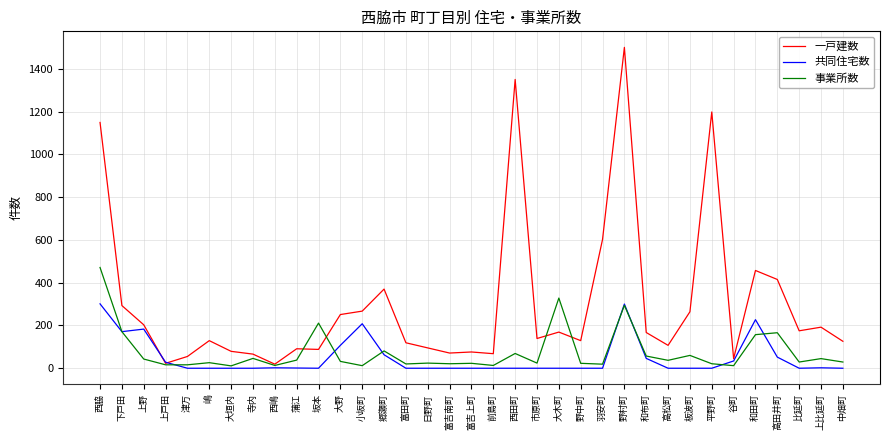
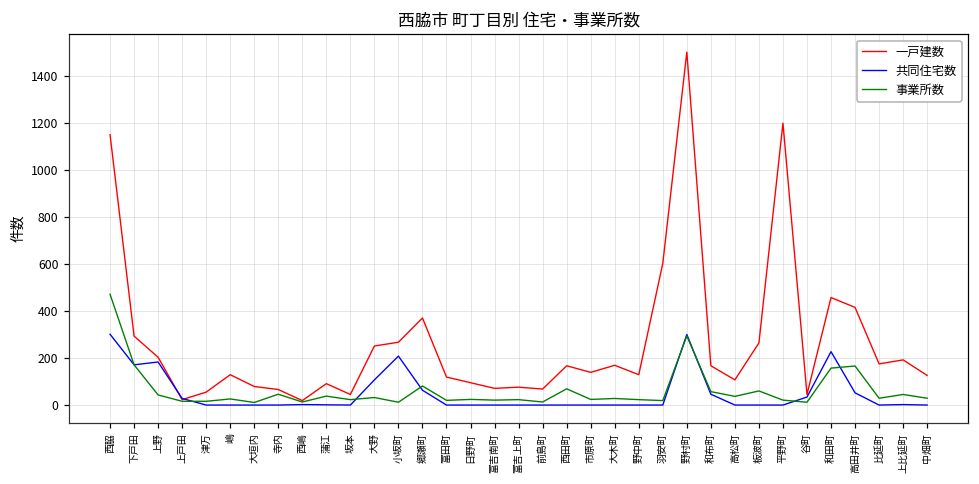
  {
    "一戸建数": {
      "西脇": 1150,
      "下戸田": 290,
      "上野": 200,
      "津万": 60,
      "嶋": 130,
      "大垣内": 80,
      "寺内": 70,
      "蒲江": 90,
-     "坂本": 90,
+     "坂本": 50,
      "大野": 250,
      "小坂町": 270,
      "郷瀬町": 370,
      "富田町": 120,
      "日野町": 100,
      "富吉南町": 70,
      "富吉上町": 80,
      "前島町": 70,
-     "西田町": 1350,
+     "西田町": 170,
      "市原町": 140,
      "大木町": 170,
      "野中町": 130,
      "羽安町": 600,
      "野村町": 1500,
      "和布町": 170,
      "高松町": 110,
      "板波町": 260,
      "平野町": 1200,
      "和田町": 460,
      "高田井町": 420,
      "比延町": 180,
      "上比延町": 190,
      "中畑町": 130
    },
    "共同住宅数": {
      "西脇": 300,
      "上野": 180,
      "津万": 0,
      "嶋": 0,
      "寺内": 0,
      "蒲江": 0,
      "坂本": 0,
      "大野": 110,
      "小坂町": 210,
      "郷瀬町": 60,
      "富田町": 0,
      "日野町": 0,
      "富吉南町": 0,
      "富吉上町": 0,
      "前島町": 0,
      "西田町": 0,
      "市原町": 0,
      "大木町": 0,
      "野中町": 0,
      "羽安町": 0,
      "高松町": 0,
      "板波町": 0,
      "平野町": 0,
      "和田町": 230,
      "高田井町": 50,
      "比延町": 0,
      "上比延町": 0,
      "中畑町": 0
    },
    "事業所数": {
      "西脇": 470,
      "上野": 40,
      "津万": 20,
      "嶋": 30,
      "寺内": 50,
      "蒲江": 40,
-     "坂本": 210,
+     "坂本": 20,
      "大野": 30,
      "小坂町": 10,
      "郷瀬町": 80,
      "富田町": 20,
      "日野町": 20,
      "富吉南町": 20,
      "富吉上町": 20,
      "前島町": 10,
      "西田町": 70,
      "市原町": 20,
-     "大木町": 330,
+     "大木町": 30,
      "野中町": 20,
      "羽安町": 20,
      "高松町": 40,
      "板波町": 60,
      "平野町": 20,
      "谷町": 10,
      "和田町": 160,
      "高田井町": 170,
      "比延町": 30,
      "上比延町": 50,
      "中畑町": 30
    }
  }
